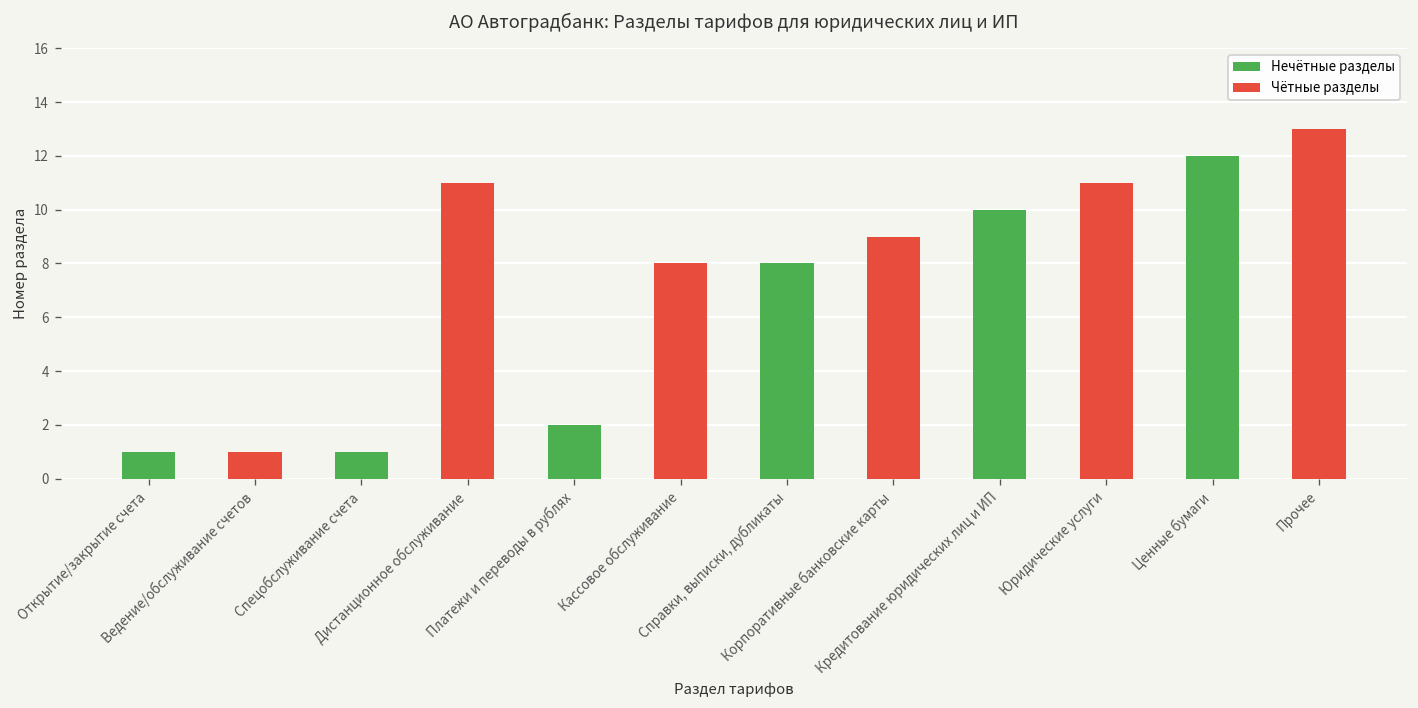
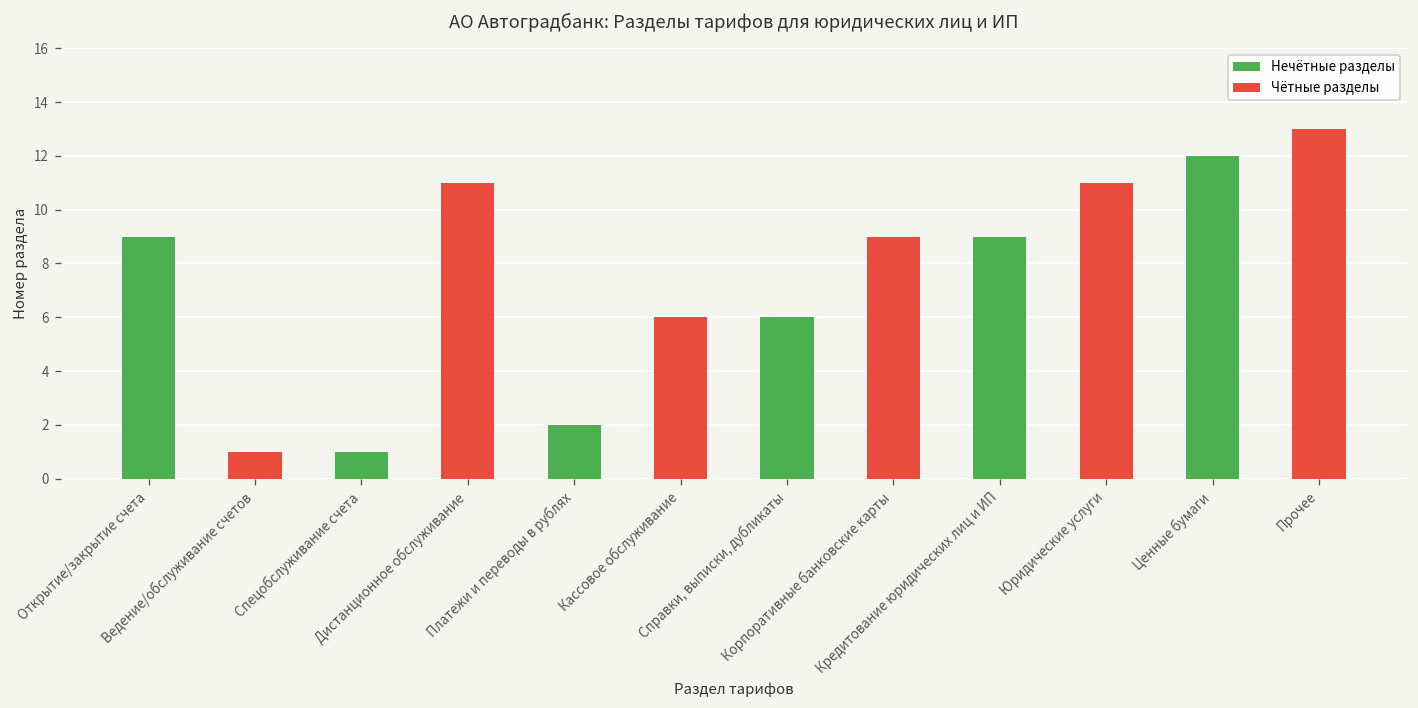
  {
-   "Открытие/закрытие счета": 1,
+   "Открытие/закрытие счета": 9,
    "Ведение/обслуживание счетов": 1,
    "Спецобслуживание счета": 1,
    "Дистанционное обслуживание": 11,
    "Платежи и переводы в рублях": 2,
-   "Кассовое обслуживание": 8,
-   "Справки, выписки, дубликаты": 8,
+   "Кассовое обслуживание": 6,
+   "Справки, выписки, дубликаты": 6,
    "Корпоративные банковские карты": 9,
-   "Кредитование юридических лиц и ИП": 10,
+   "Кредитование юридических лиц и ИП": 9,
    "Юридические услуги": 11,
    "Ценные бумаги": 12,
    "Прочее": 13
  }
